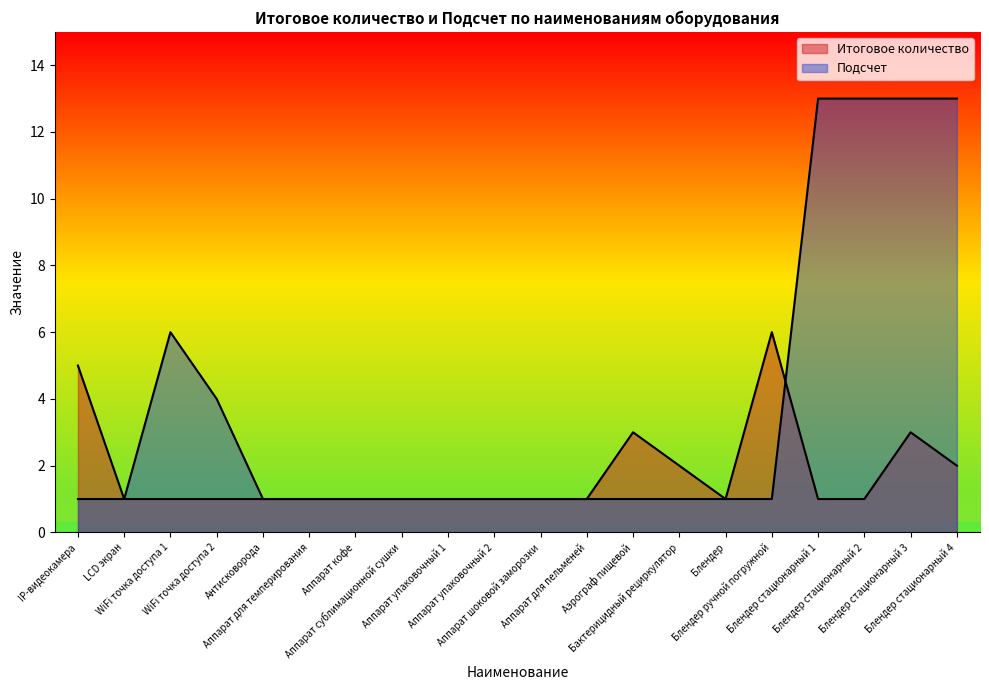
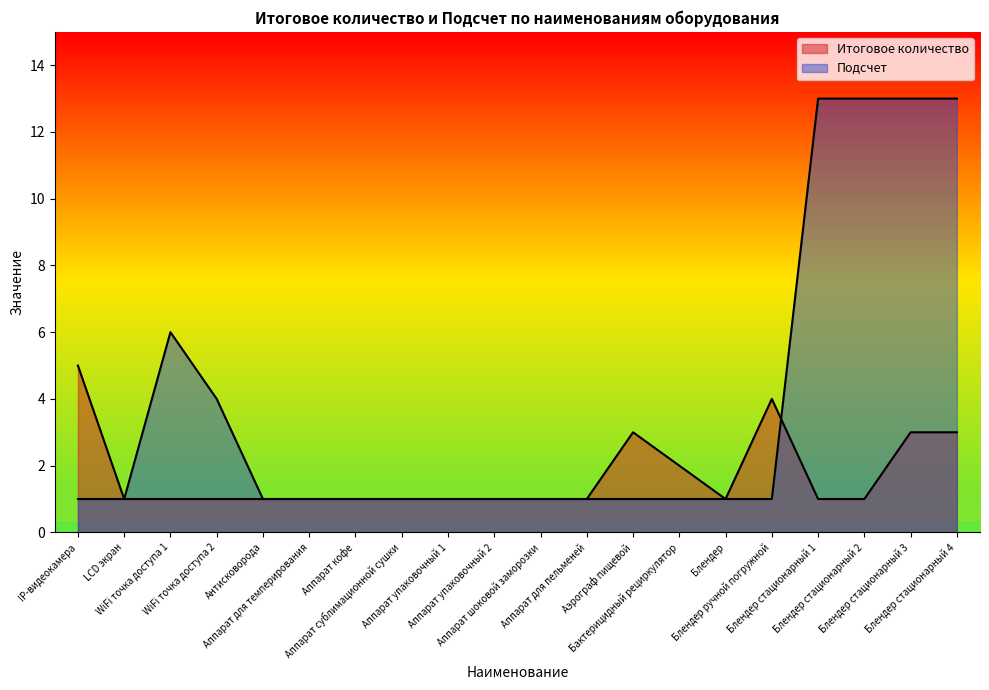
  {
    "Итоговое количество": {
      "IP-видеокамера": 5,
      "WiFi точка доступа 1": 1,
      "WiFi точка доступа 2": 1,
      "Аэрограф пищевой": 3,
      "Бактерицидный рециркулятор": 2,
-     "Блендер ручной погружной": 6,
+     "Блендер ручной погружной": 4,
      "Блендер стационарный 1": 1,
      "Блендер стационарный 2": 1,
      "Блендер стационарный 3": 3,
-     "Блендер стационарный 4": 2
+     "Блендер стационарный 4": 3
    },
    "Подсчет": {
      "IP-видеокамера": 1,
      "WiFi точка доступа 1": 6,
      "WiFi точка доступа 2": 4,
      "Аэрограф пищевой": 1,
      "Бактерицидный рециркулятор": 1,
      "Блендер ручной погружной": 1,
      "Блендер стационарный 1": 13,
      "Блендер стационарный 2": 13,
      "Блендер стационарный 3": 13,
      "Блендер стационарный 4": 13
    }
  }
